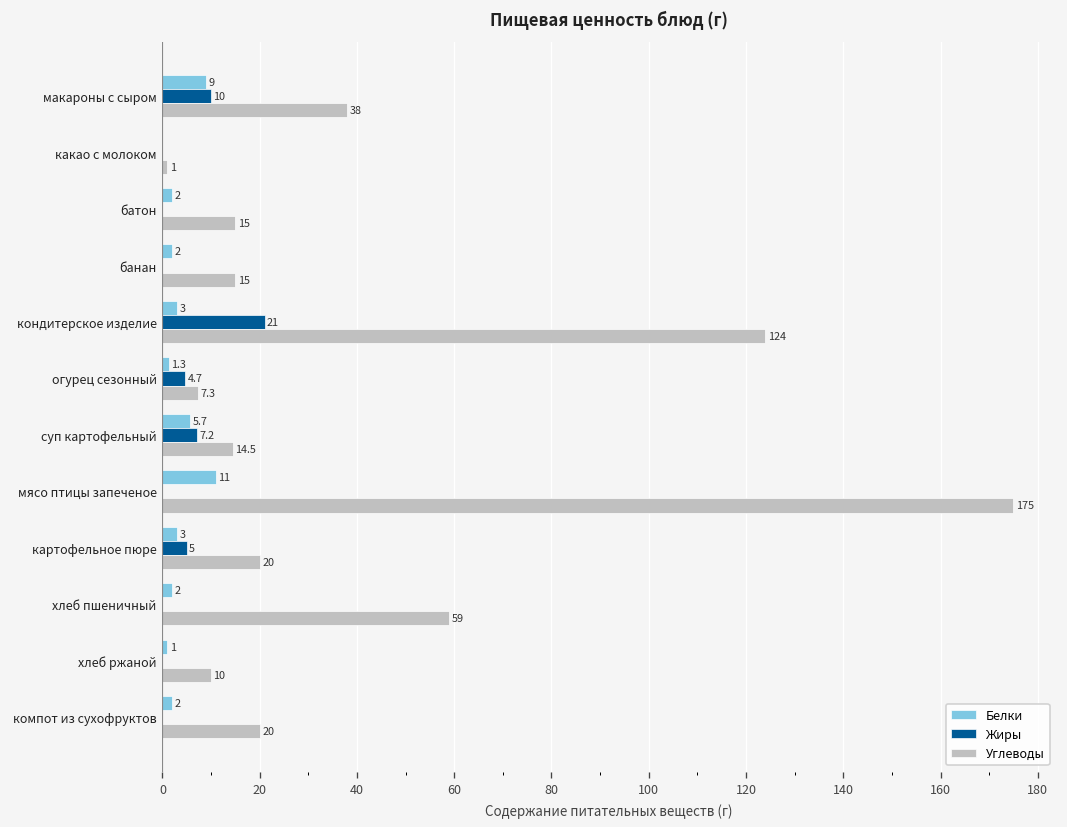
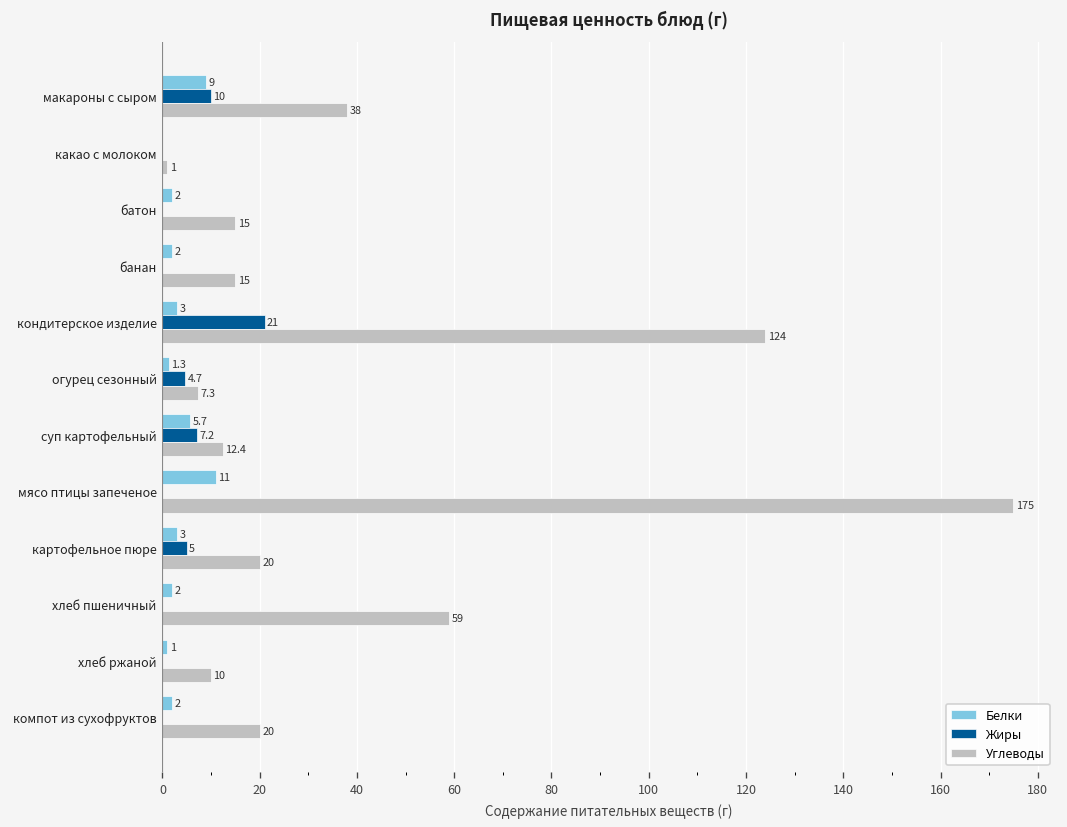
  {
    "Белки": {
      "макароны с сыром": 9,
      "батон": 2,
      "банан": 2,
      "кондитерское изделие": 3,
      "огурец сезонный": 1.3,
      "суп картофельный": 5.7,
      "мясо птицы запеченое": 11,
      "картофельное пюре": 3,
      "хлеб пшеничный": 2,
      "хлеб ржаной": 1,
      "компот из сухофруктов": 2
    },
    "Жиры": {
      "макароны с сыром": 10,
      "кондитерское изделие": 21,
      "огурец сезонный": 4.7,
      "суп картофельный": 7.2,
      "картофельное пюре": 5
    },
    "Углеводы": {
      "макароны с сыром": 38,
      "какао с молоком": 1,
      "батон": 15,
      "банан": 15,
      "кондитерское изделие": 124,
      "огурец сезонный": 7.3,
-     "суп картофельный": 14.5,
+     "суп картофельный": 12.4,
      "мясо птицы запеченое": 175,
      "картофельное пюре": 20,
      "хлеб пшеничный": 59,
      "хлеб ржаной": 10,
      "компот из сухофруктов": 20
    }
  }
